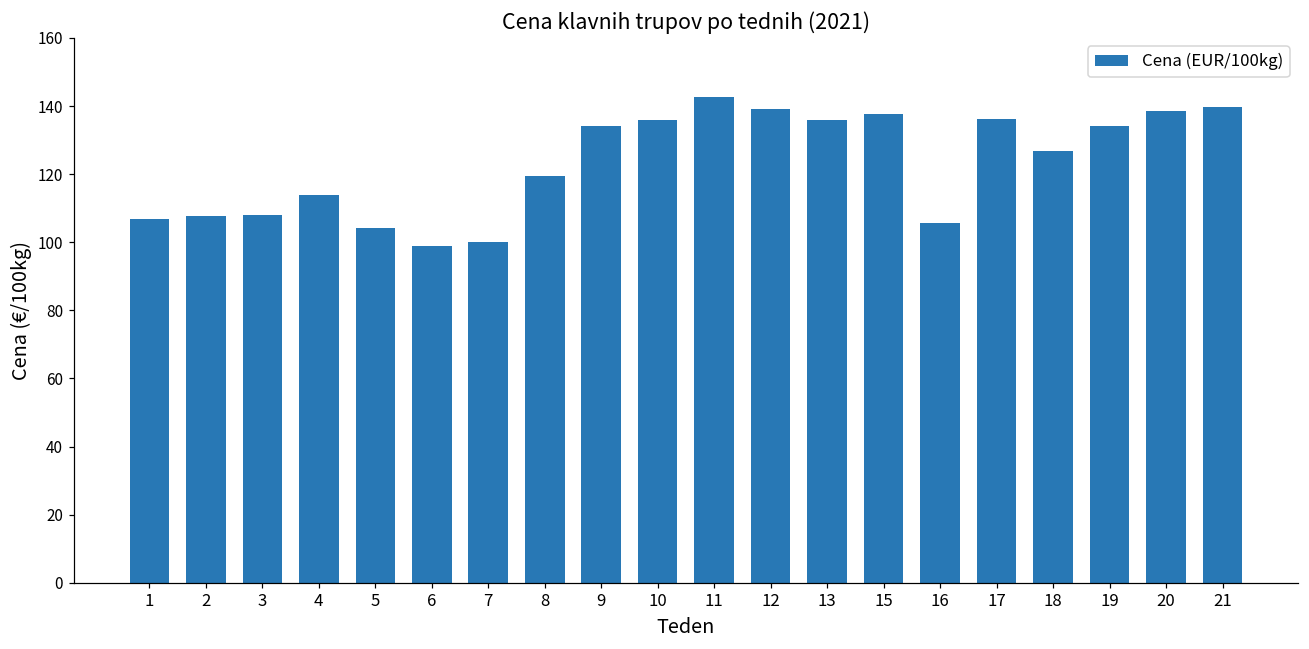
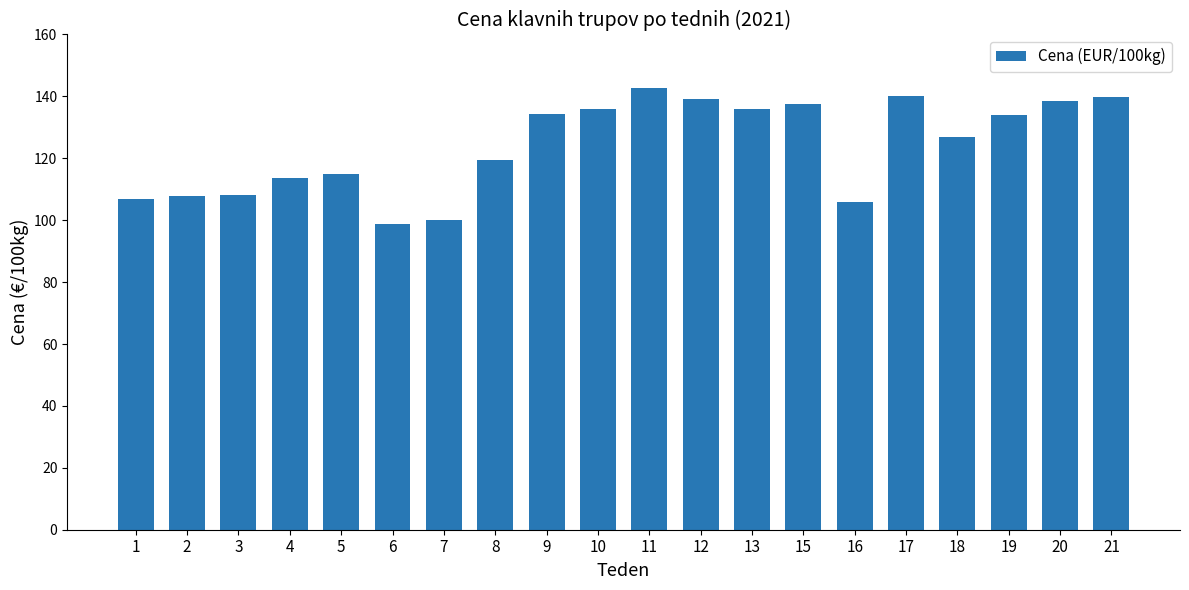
  {
    "1": 107,
    "2": 108,
    "3": 108,
    "4": 114,
-   "5": 104,
+   "5": 115,
    "6": 99,
    "7": 100,
    "8": 120,
    "9": 134,
    "10": 136,
    "11": 143,
    "12": 139,
    "13": 136,
    "15": 138,
    "16": 106,
-   "17": 136,
+   "17": 140,
    "18": 127,
    "19": 134,
    "20": 139,
    "21": 140
  }
